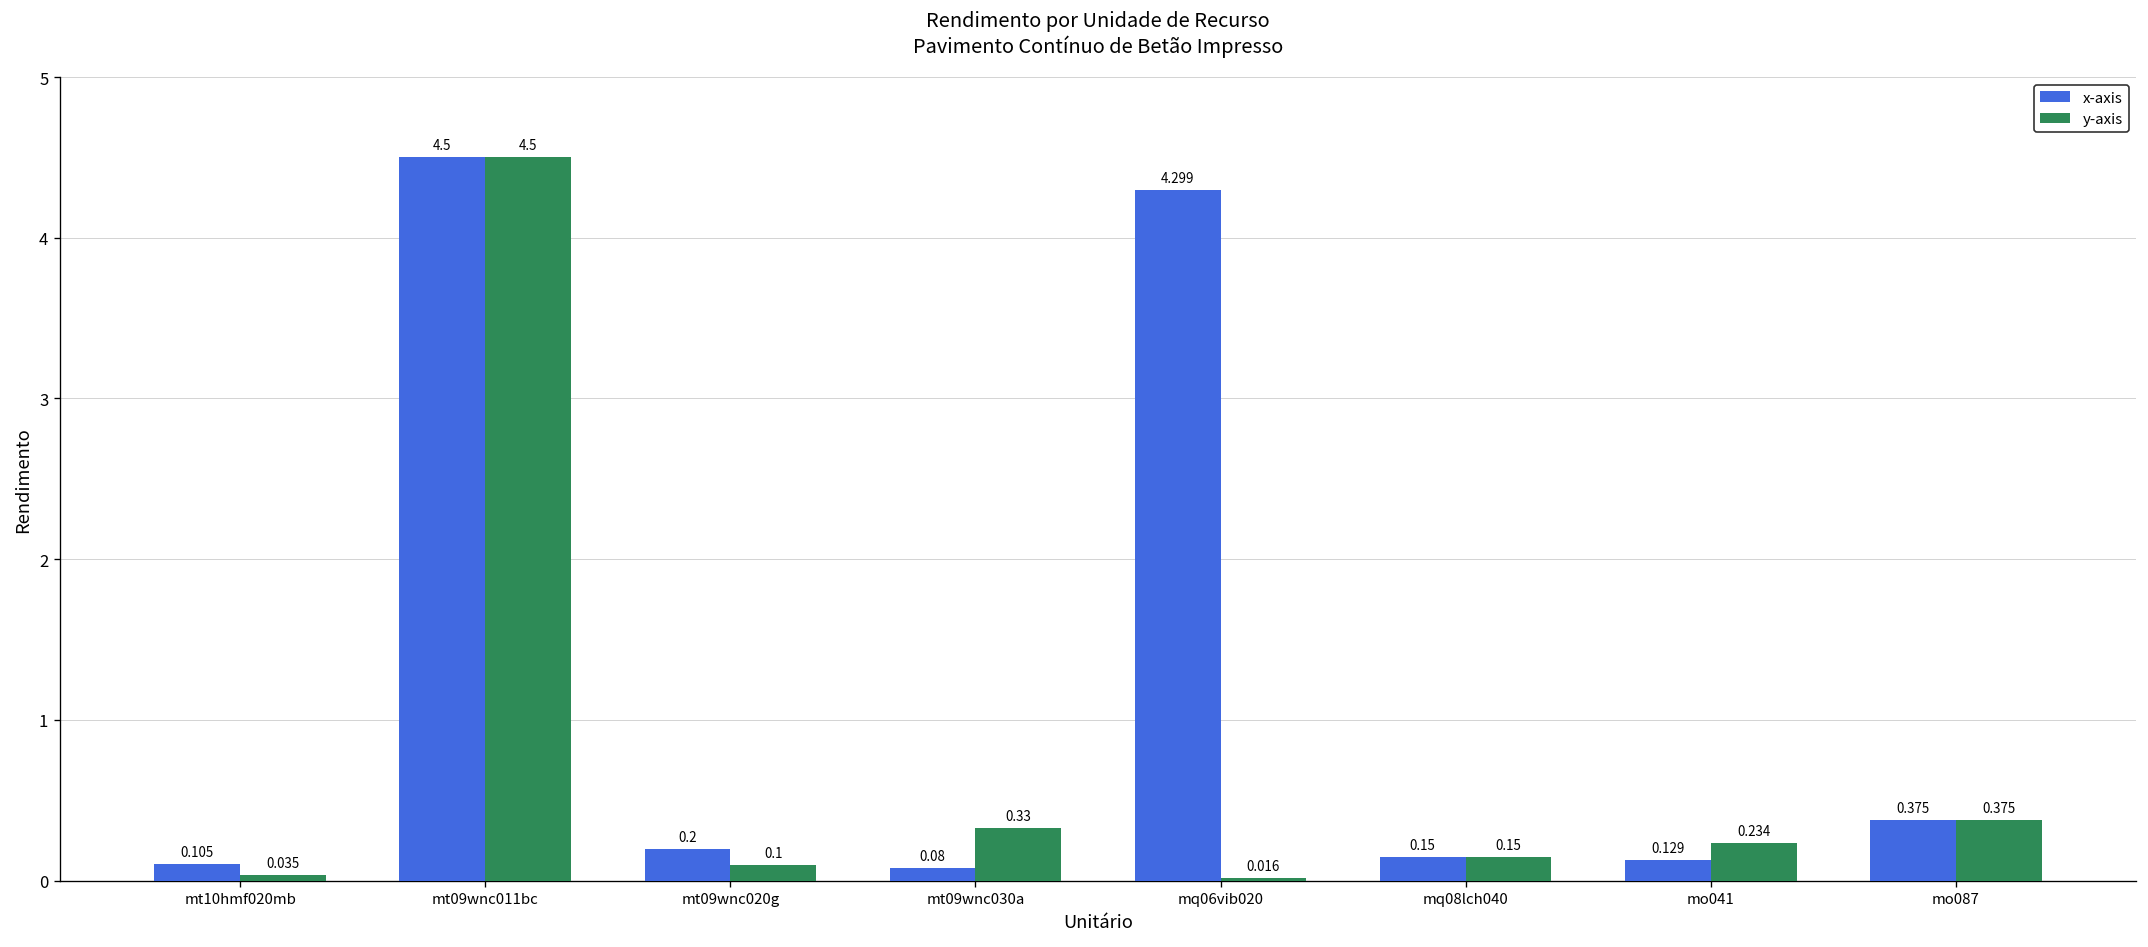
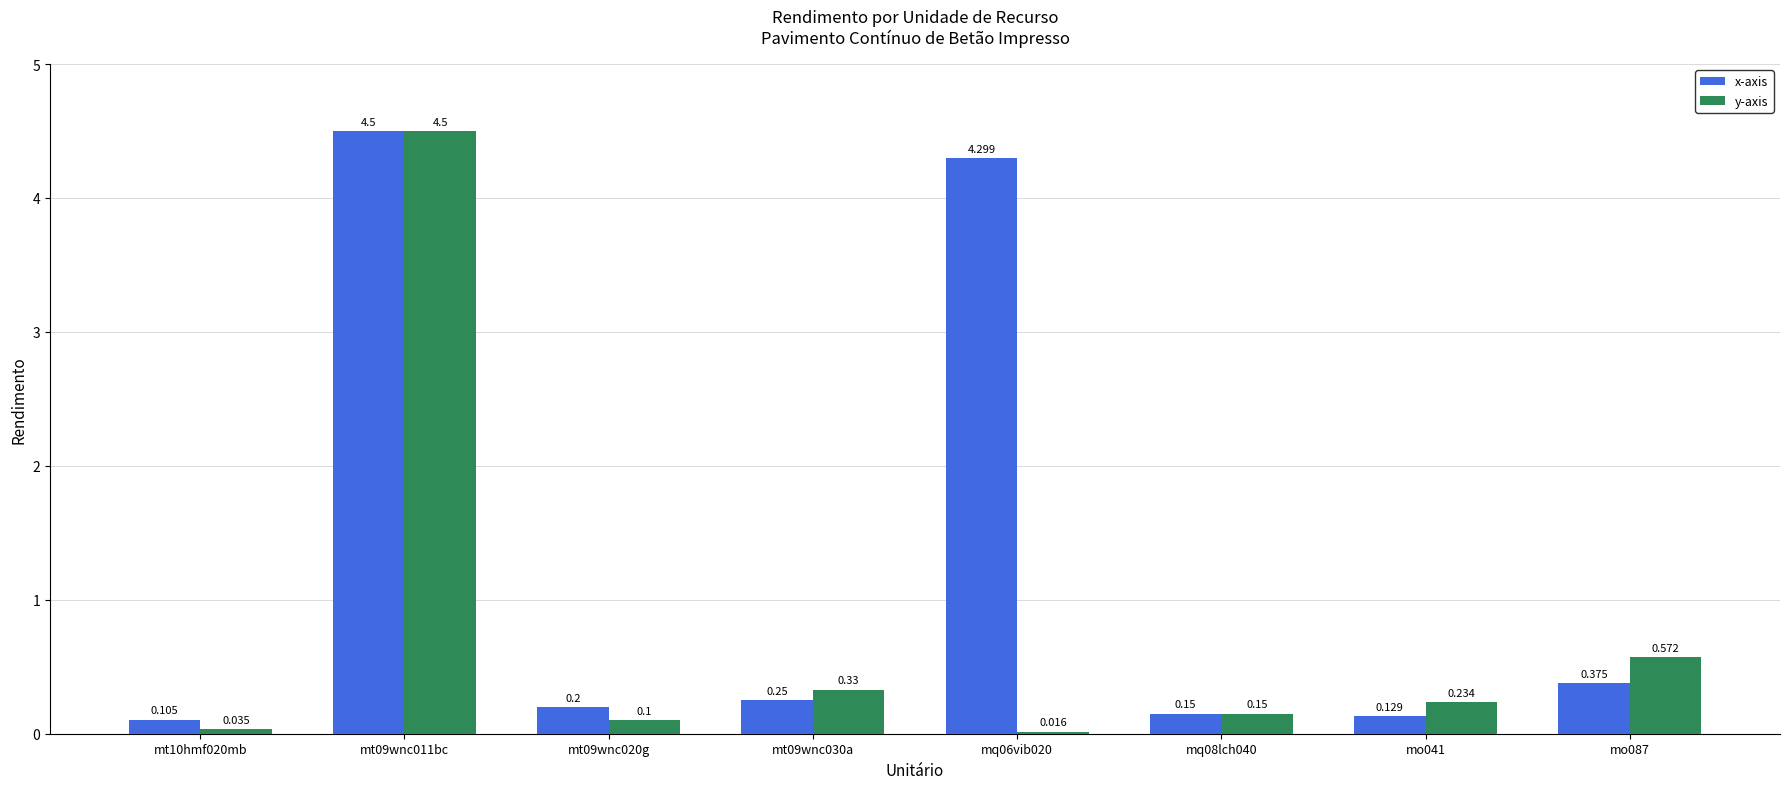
  {
    "x-axis": {
      "mt10hmf020mb": 0.105,
      "mt09wnc011bc": 4.5,
      "mt09wnc020g": 0.2,
-     "mt09wnc030a": 0.08,
+     "mt09wnc030a": 0.25,
      "mq06vib020": 4.299,
      "mq08lch040": 0.15,
      "mo041": 0.129,
      "mo087": 0.375
    },
    "y-axis": {
      "mt10hmf020mb": 0.035,
      "mt09wnc011bc": 4.5,
      "mt09wnc020g": 0.1,
      "mt09wnc030a": 0.33,
      "mq06vib020": 0.016,
      "mq08lch040": 0.15,
      "mo041": 0.234,
-     "mo087": 0.375
+     "mo087": 0.572
    }
  }
